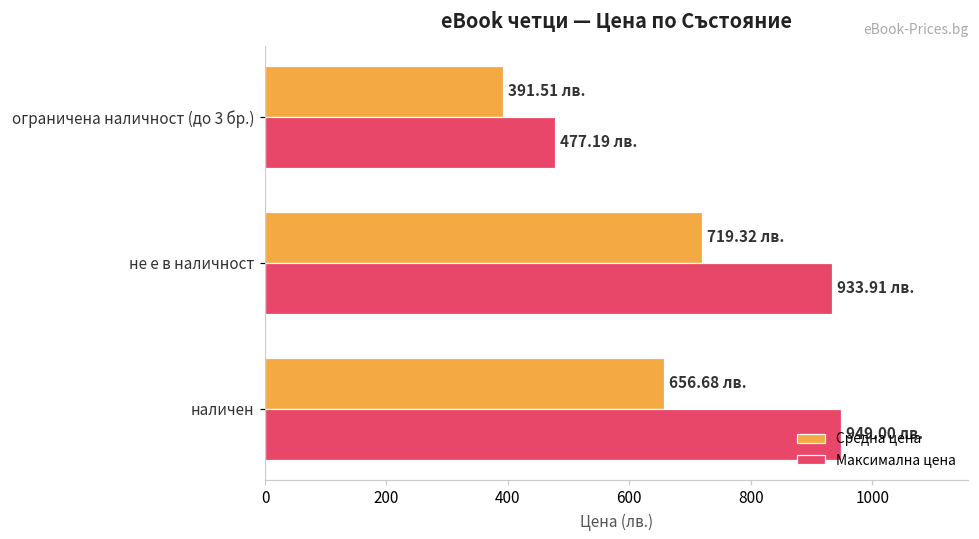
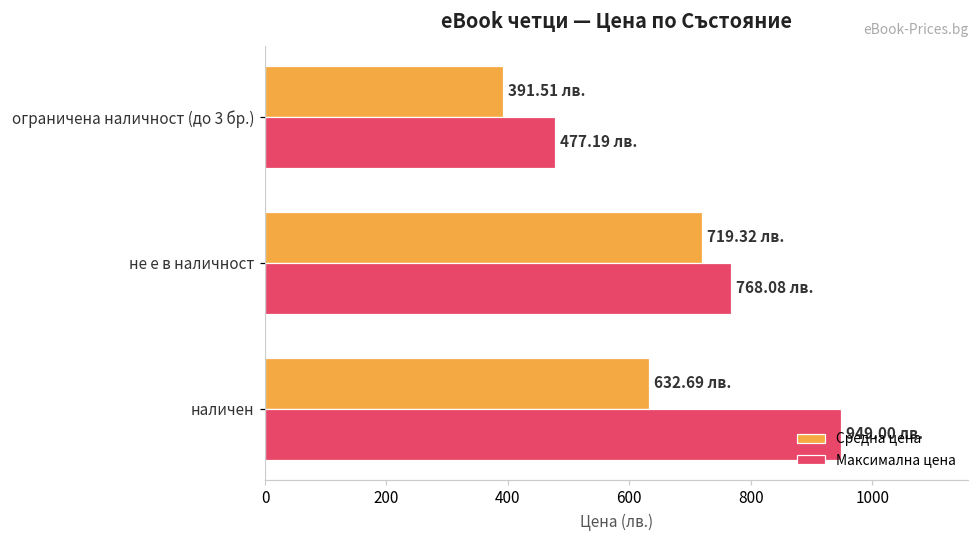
  {
    "Средна цена": {
      "ограничена наличност (до 3 бр.)": 391.51,
      "не е в наличност": 719.32,
-     "наличен": 656.68
+     "наличен": 632.69
    },
    "Максимална цена": {
      "ограничена наличност (до 3 бр.)": 477.19,
-     "не е в наличност": 933.91,
+     "не е в наличност": 768.08,
      "наличен": 949.00
    }
  }
